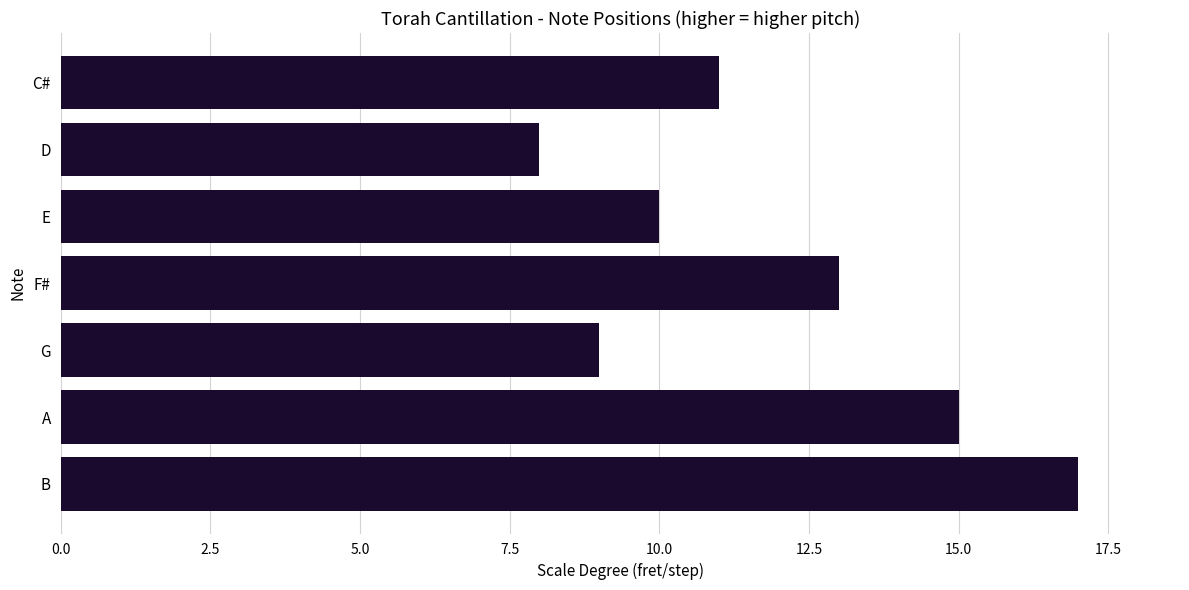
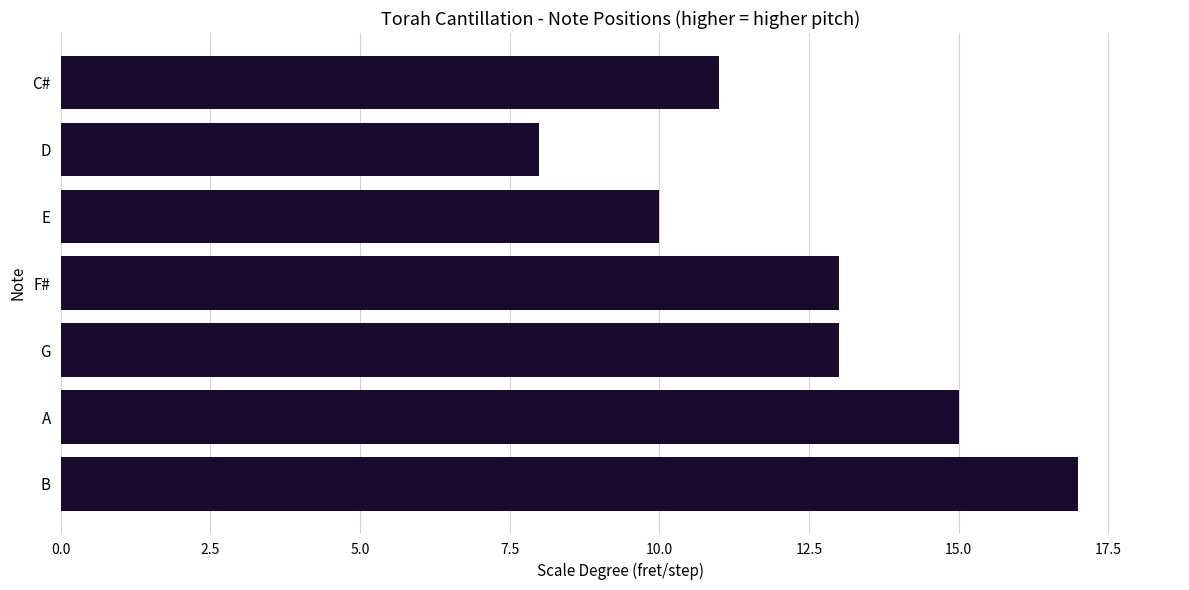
  {
    "C#": 11,
    "D": 8,
    "E": 10,
    "F#": 13,
-   "G": 9,
+   "G": 13,
    "A": 15,
    "B": 17
  }
